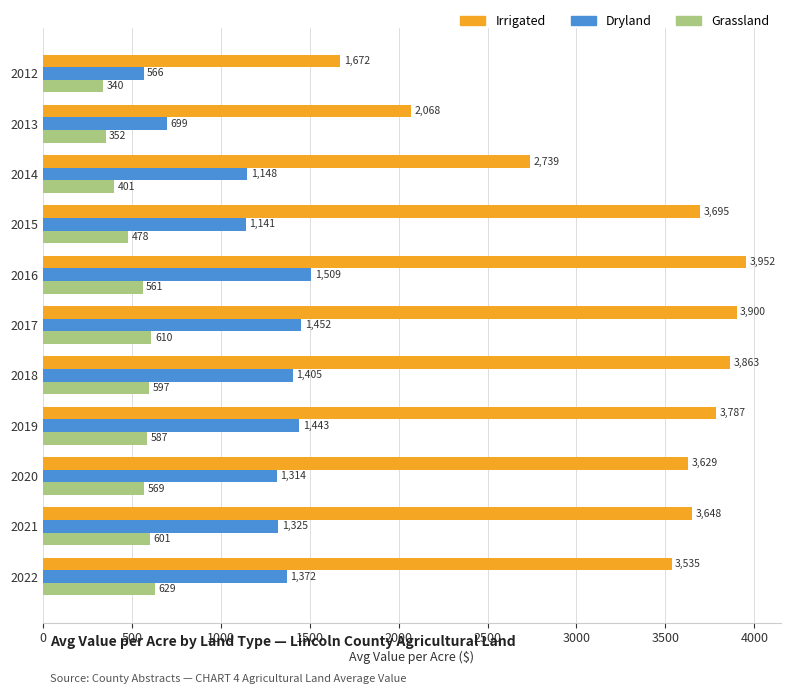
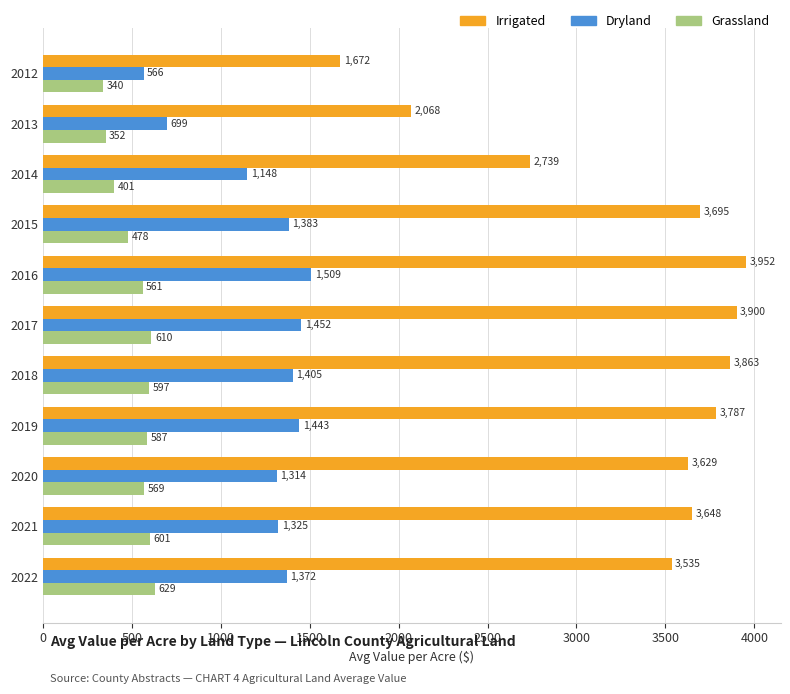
  {
    "Irrigated": {
      "2012": "1,672",
      "2013": "2,068",
      "2014": "2,739",
      "2015": "3,695",
      "2016": "3,952",
      "2017": "3,900",
      "2018": "3,863",
      "2019": "3,787",
      "2020": "3,629",
      "2021": "3,648",
      "2022": "3,535"
    },
    "Dryland": {
      "2012": "566",
      "2013": "699",
      "2014": "1,148",
-     "2015": "1,141",
+     "2015": "1,383",
      "2016": "1,509",
      "2017": "1,452",
      "2018": "1,405",
      "2019": "1,443",
      "2020": "1,314",
      "2021": "1,325",
      "2022": "1,372"
    },
    "Grassland": {
      "2012": "340",
      "2013": "352",
      "2014": "401",
      "2015": "478",
      "2016": "561",
      "2017": "610",
      "2018": "597",
      "2019": "587",
      "2020": "569",
      "2021": "601",
      "2022": "629"
    }
  }
